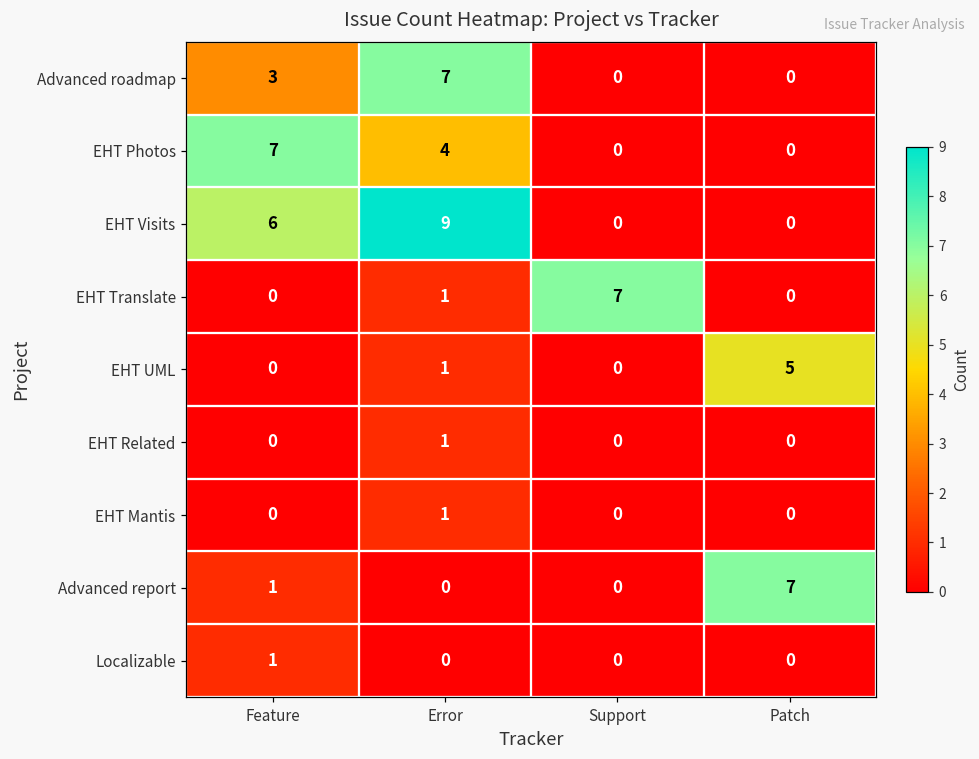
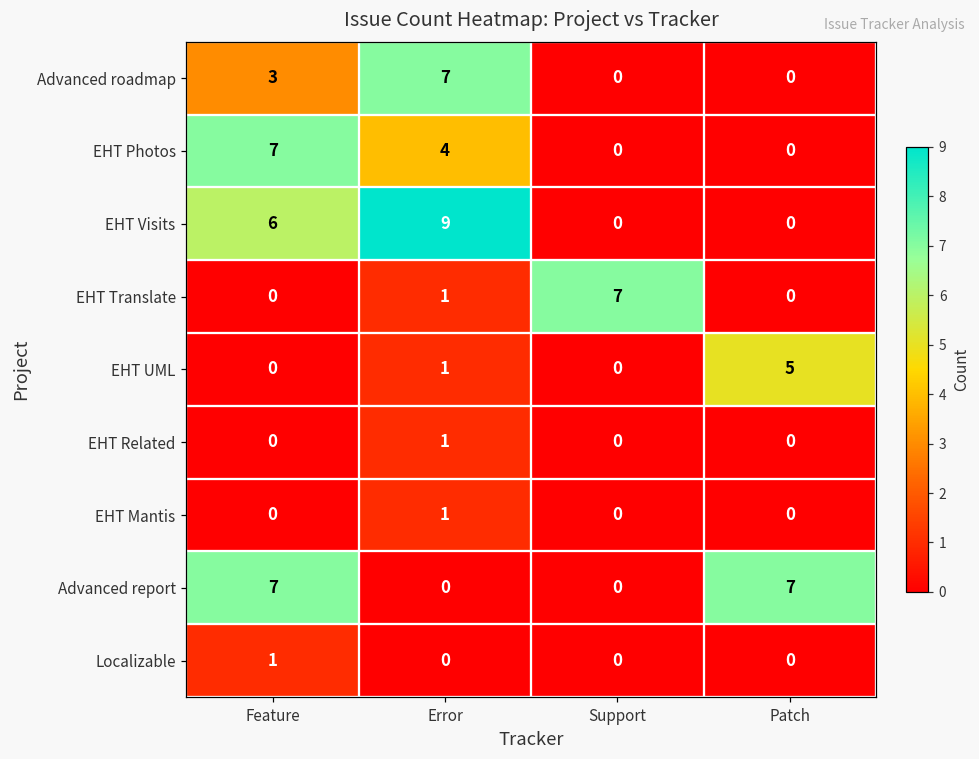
  {
    "Advanced roadmap": {
      "Feature": 3,
      "Error": 7,
      "Support": 0,
      "Patch": 0
    },
    "EHT Photos": {
      "Feature": 7,
      "Error": 4,
      "Support": 0,
      "Patch": 0
    },
    "EHT Visits": {
      "Feature": 6,
      "Error": 9,
      "Support": 0,
      "Patch": 0
    },
    "EHT Translate": {
      "Feature": 0,
      "Error": 1,
      "Support": 7,
      "Patch": 0
    },
    "EHT UML": {
      "Feature": 0,
      "Error": 1,
      "Support": 0,
      "Patch": 5
    },
    "EHT Related": {
      "Feature": 0,
      "Error": 1,
      "Support": 0,
      "Patch": 0
    },
    "EHT Mantis": {
      "Feature": 0,
      "Error": 1,
      "Support": 0,
      "Patch": 0
    },
    "Advanced report": {
-     "Feature": 1,
+     "Feature": 7,
      "Error": 0,
      "Support": 0,
      "Patch": 7
    },
    "Localizable": {
      "Feature": 1,
      "Error": 0,
      "Support": 0,
      "Patch": 0
    }
  }
